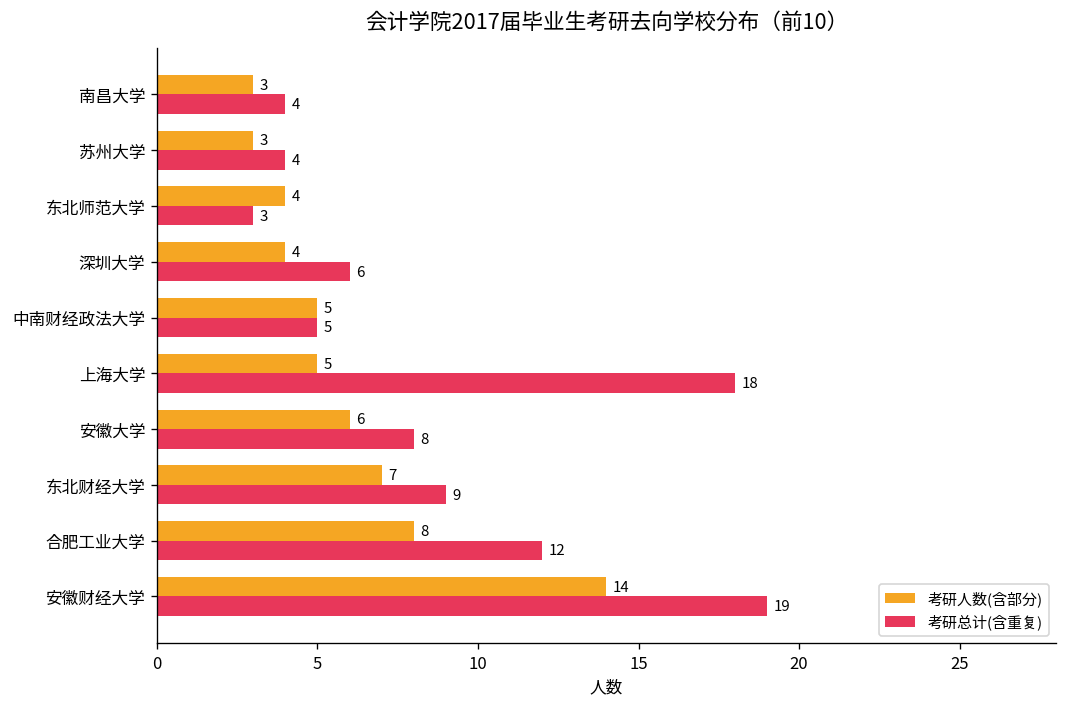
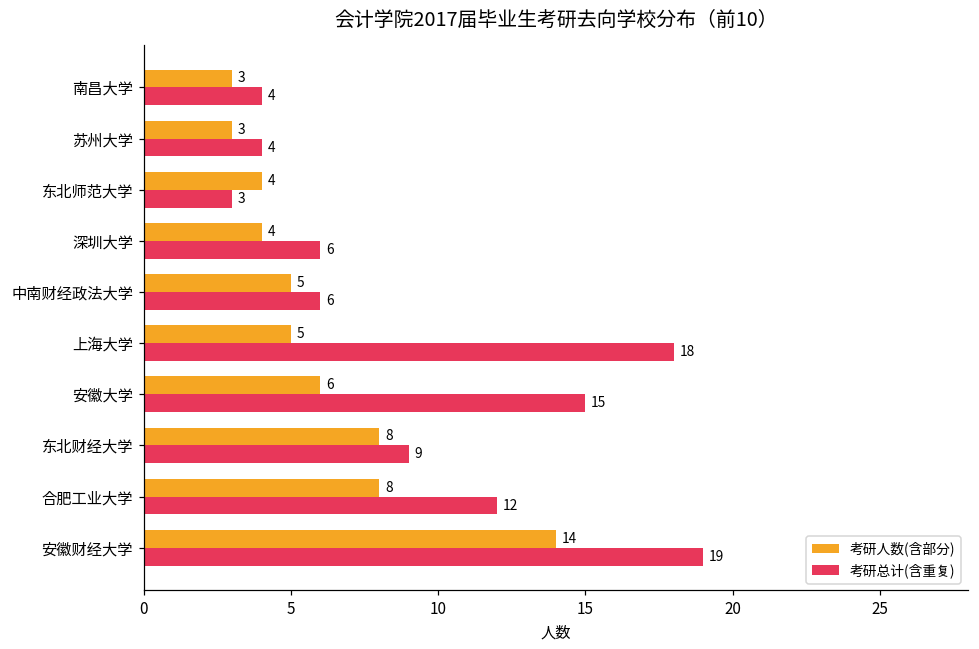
  {
    "考研人数(含部分)": {
      "南昌大学": 3,
      "苏州大学": 3,
      "东北师范大学": 4,
      "深圳大学": 4,
      "中南财经政法大学": 5,
      "上海大学": 5,
      "安徽大学": 6,
-     "东北财经大学": 7,
+     "东北财经大学": 8,
      "合肥工业大学": 8,
      "安徽财经大学": 14
    },
    "考研总计(含重复)": {
      "南昌大学": 4,
      "苏州大学": 4,
      "东北师范大学": 3,
      "深圳大学": 6,
-     "中南财经政法大学": 5,
+     "中南财经政法大学": 6,
      "上海大学": 18,
-     "安徽大学": 8,
+     "安徽大学": 15,
      "东北财经大学": 9,
      "合肥工业大学": 12,
      "安徽财经大学": 19
    }
  }
